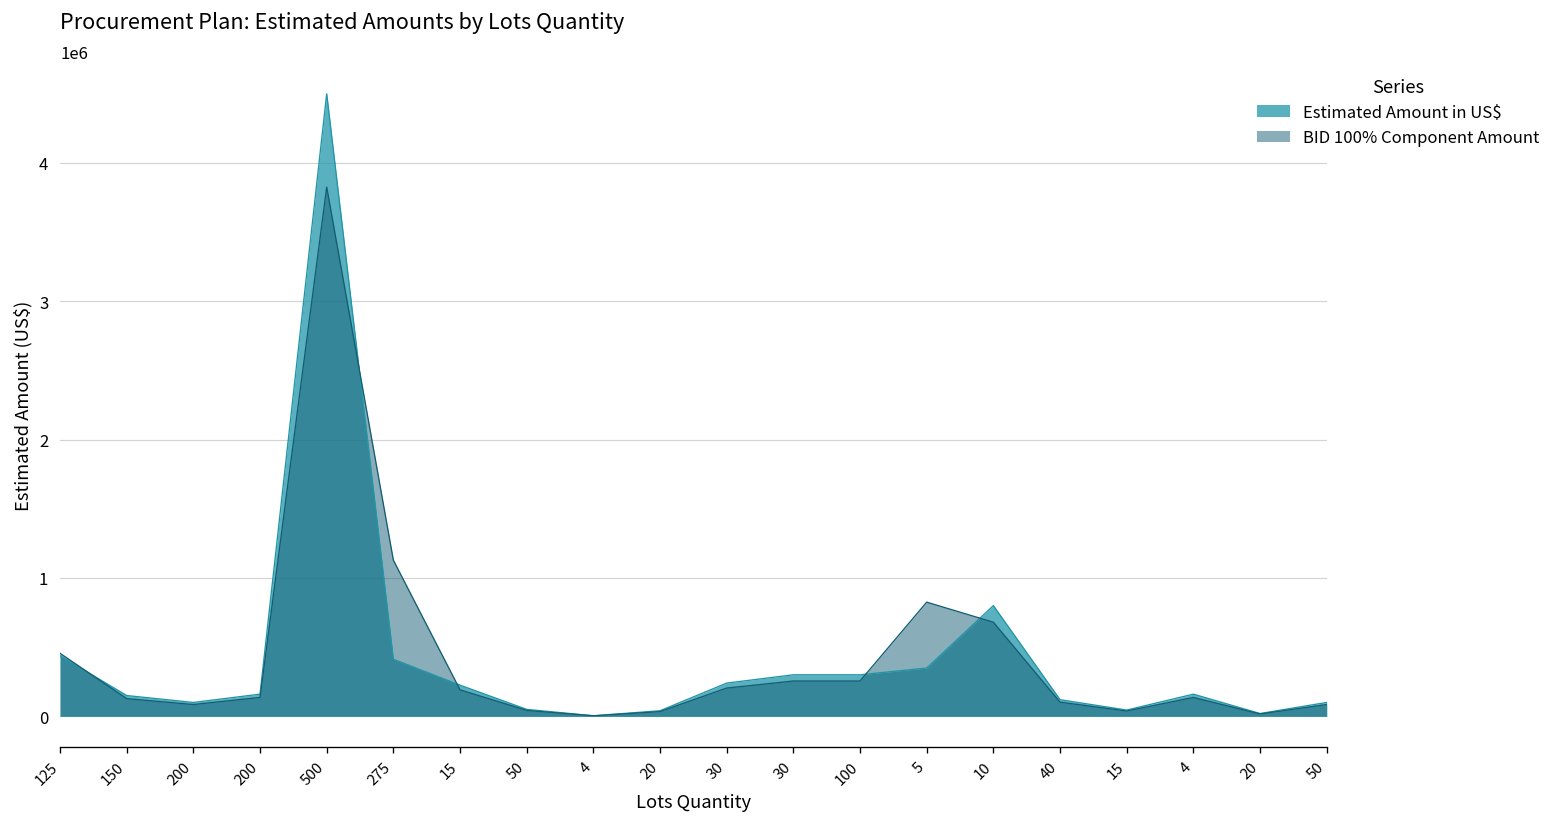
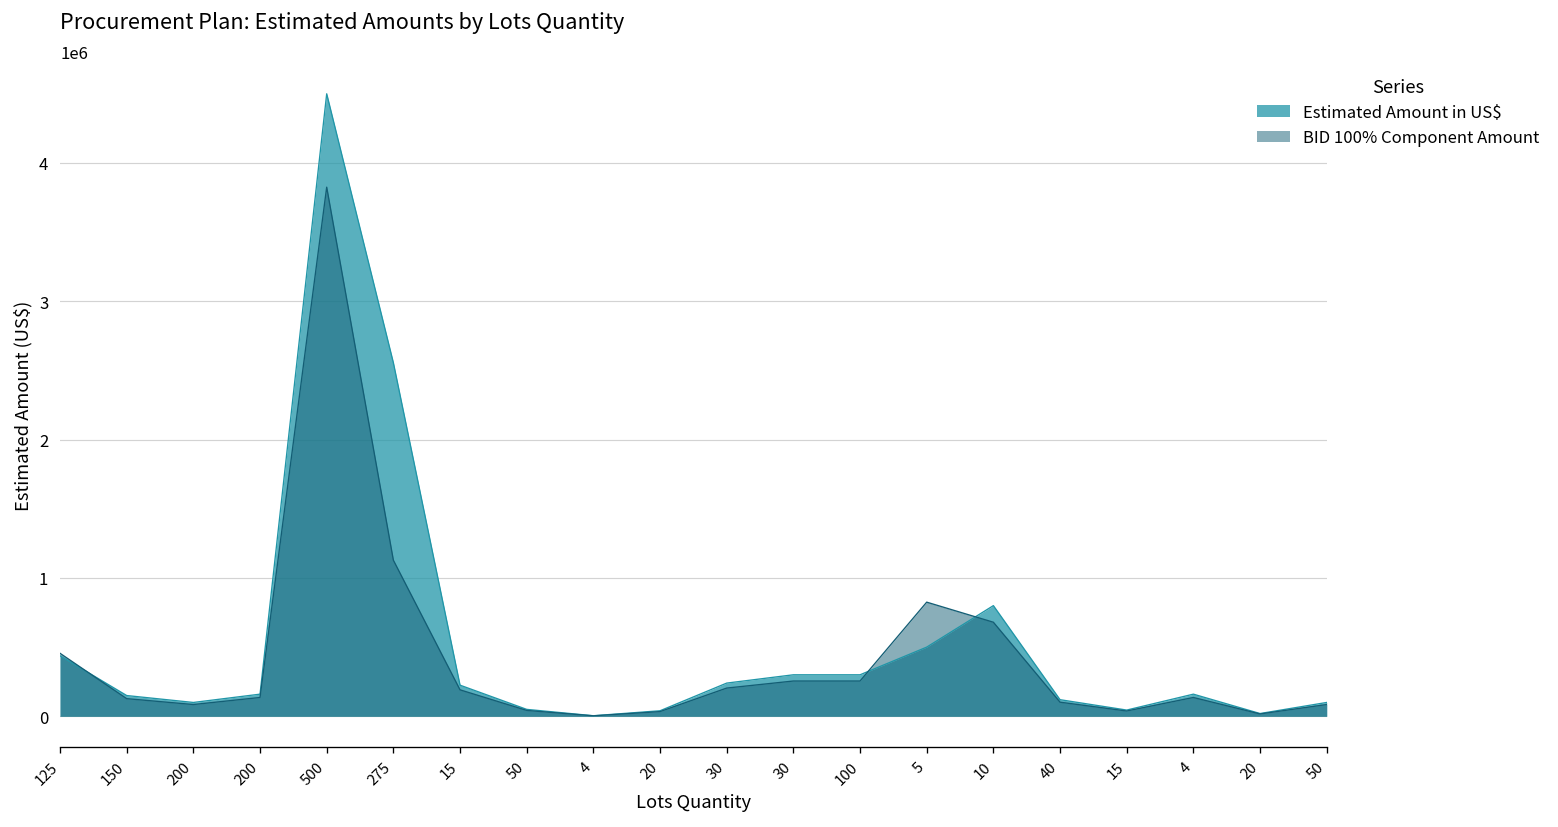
  {
    "Estimated Amount in US$": {
      "500": 4500000,
-     "275": 410000,
+     "275": 2560000,
      "100": 300000,
-     "5": 350000,
+     "5": 500000,
      "10": 800000
    },
    "BID 100% Component Amount": {
      "500": 3830000,
      "275": 1130000,
      "100": 260000,
      "5": 830000,
      "10": 680000
    }
  }
